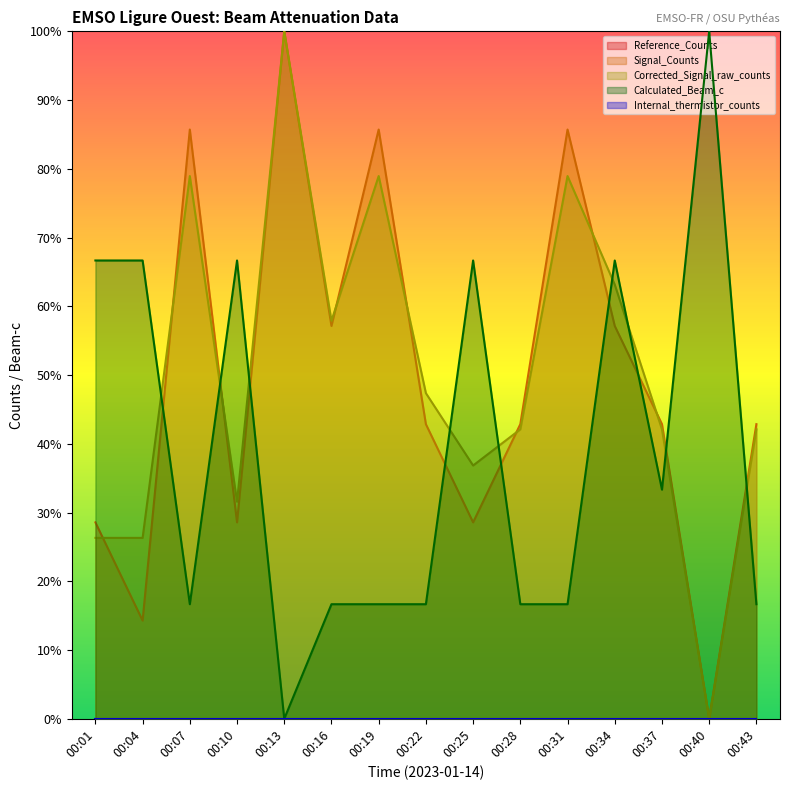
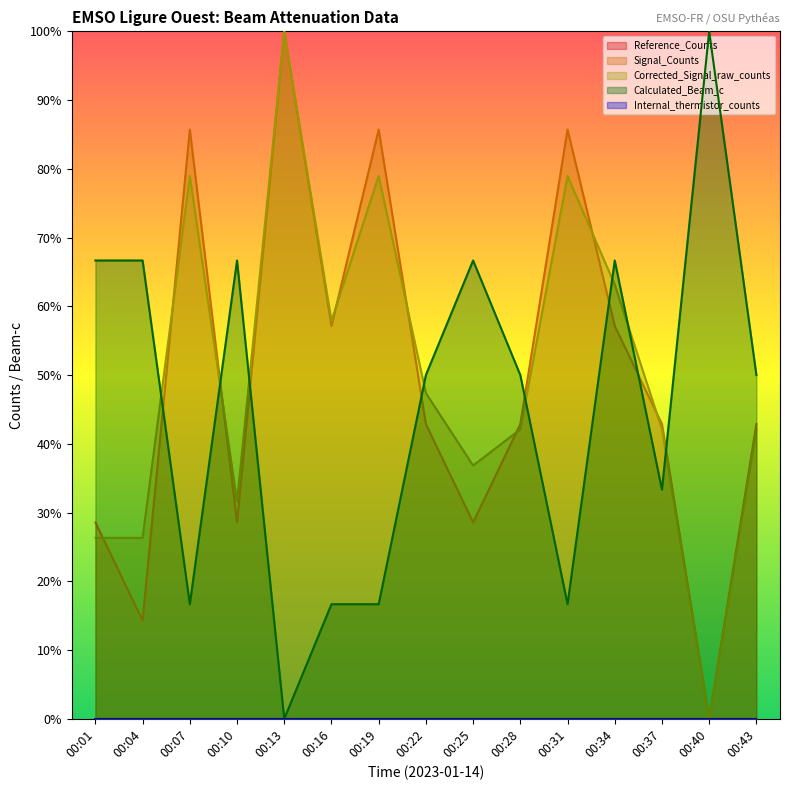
  {
    "Internal_thermistor_counts": {
      "00:01": "0%",
      "00:04": "0%",
      "00:07": "0%",
      "00:10": "0%",
      "00:16": "0%",
      "00:19": "0%",
      "00:22": "0%",
      "00:25": "0%",
      "00:28": "0%",
      "00:31": "0%",
      "00:34": "0%",
      "00:37": "0%",
      "00:43": "0%"
    },
    "Calculated_Beam_c": {
      "00:01": "67%",
      "00:04": "67%",
      "00:07": "17%",
      "00:10": "67%",
      "00:16": "17%",
      "00:19": "17%",
-     "00:22": "17%",
+     "00:22": "50%",
      "00:25": "67%",
-     "00:28": "17%",
+     "00:28": "50%",
      "00:31": "17%",
      "00:34": "67%",
      "00:37": "33%",
      "00:40": "100%",
-     "00:43": "17%"
+     "00:43": "50%"
    }
  }
